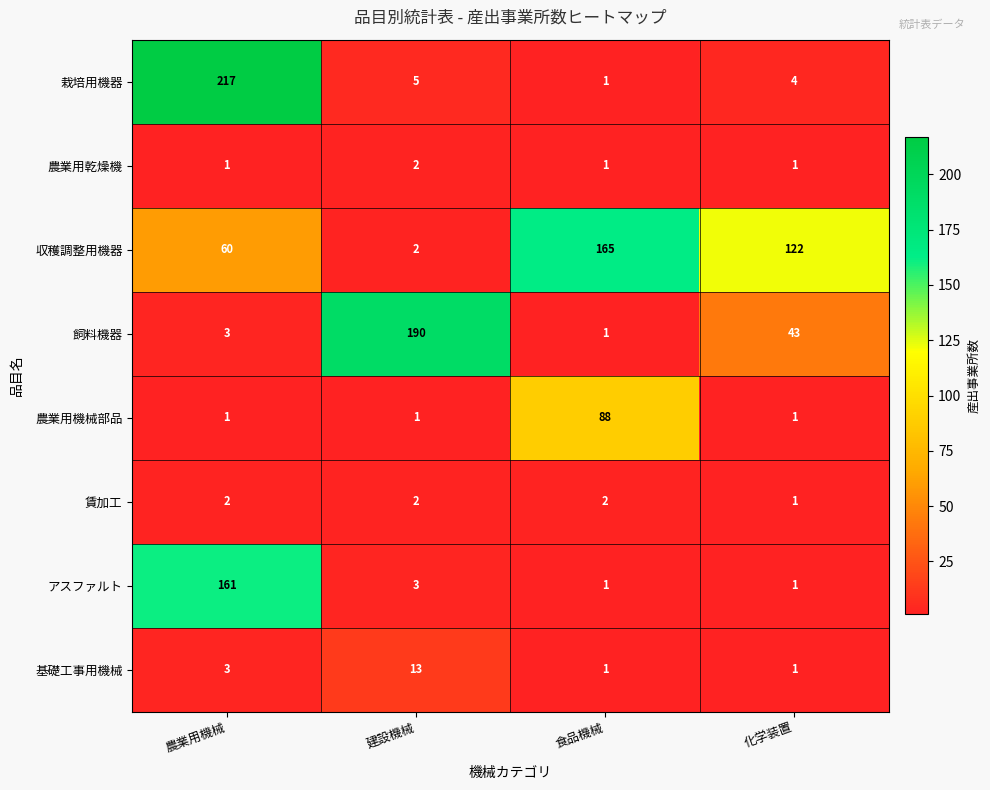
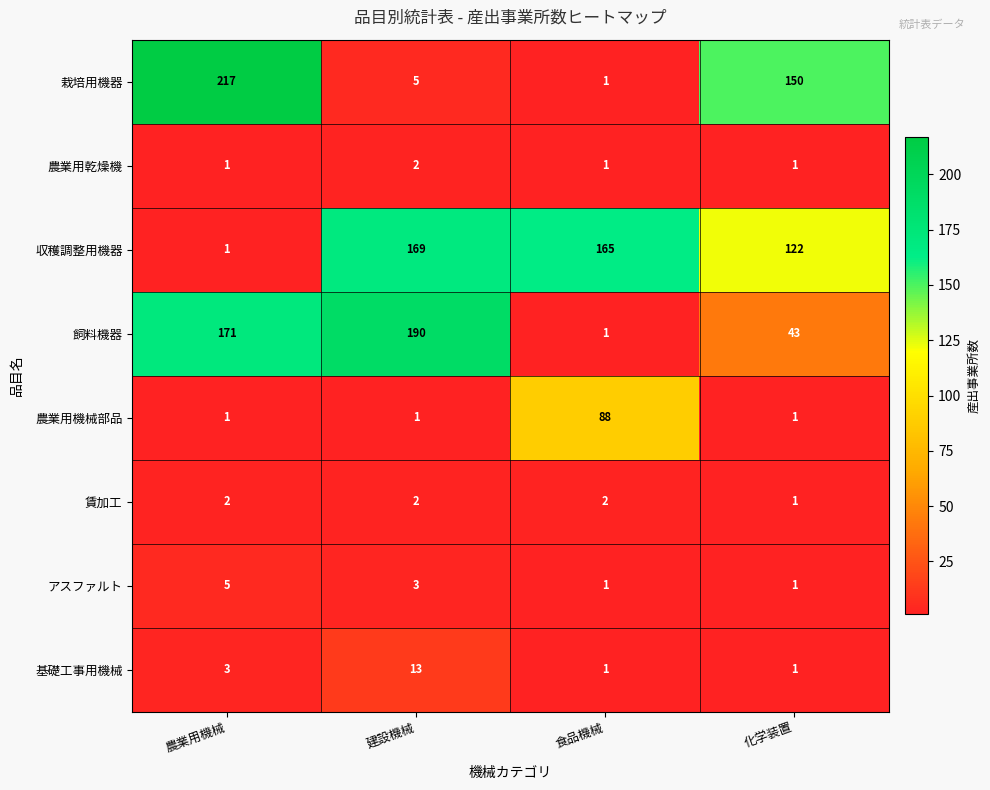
  {
    "栽培用機器": {
      "農業用機械": 217,
      "建設機械": 5,
      "食品機械": 1,
-     "化学装置": 4
+     "化学装置": 150
    },
    "農業用乾燥機": {
      "農業用機械": 1,
      "建設機械": 2,
      "食品機械": 1,
      "化学装置": 1
    },
    "収穫調整用機器": {
-     "農業用機械": 60,
-     "建設機械": 2,
+     "農業用機械": 1,
+     "建設機械": 169,
      "食品機械": 165,
      "化学装置": 122
    },
    "飼料機器": {
-     "農業用機械": 3,
+     "農業用機械": 171,
      "建設機械": 190,
      "食品機械": 1,
      "化学装置": 43
    },
    "農業用機械部品": {
      "農業用機械": 1,
      "建設機械": 1,
      "食品機械": 88,
      "化学装置": 1
    },
    "賃加工": {
      "農業用機械": 2,
      "建設機械": 2,
      "食品機械": 2,
      "化学装置": 1
    },
    "アスファルト": {
-     "農業用機械": 161,
+     "農業用機械": 5,
      "建設機械": 3,
      "食品機械": 1,
      "化学装置": 1
    },
    "基礎工事用機械": {
      "農業用機械": 3,
      "建設機械": 13,
      "食品機械": 1,
      "化学装置": 1
    }
  }
